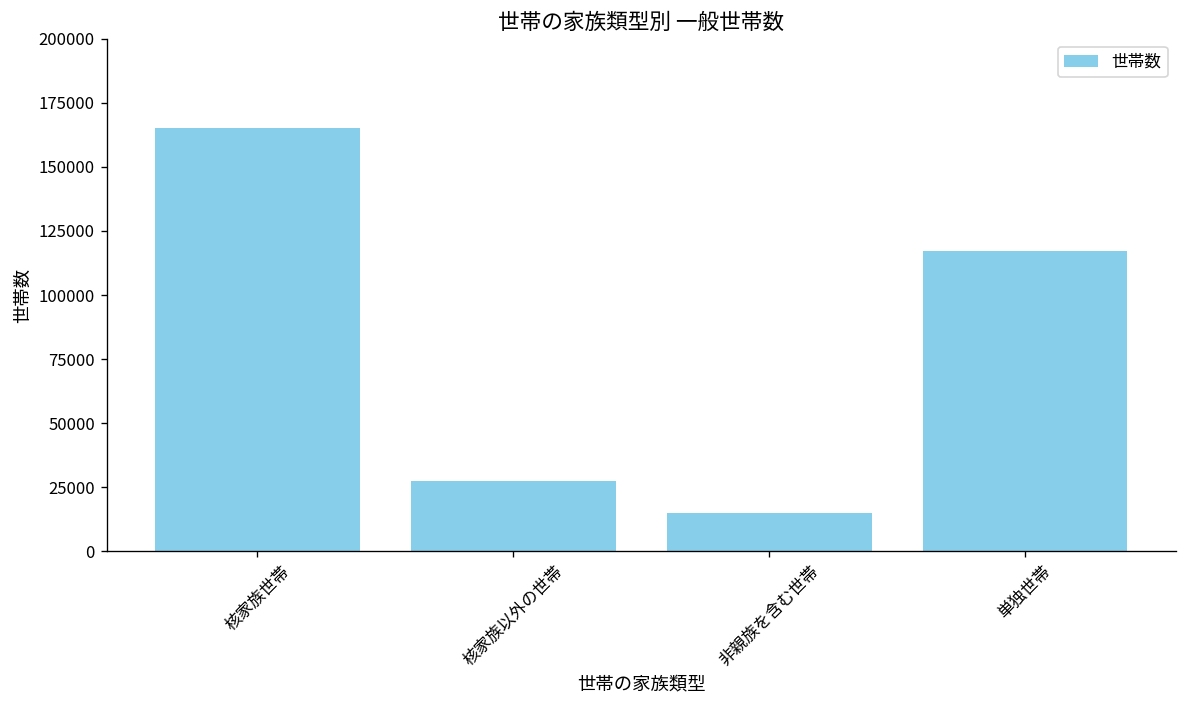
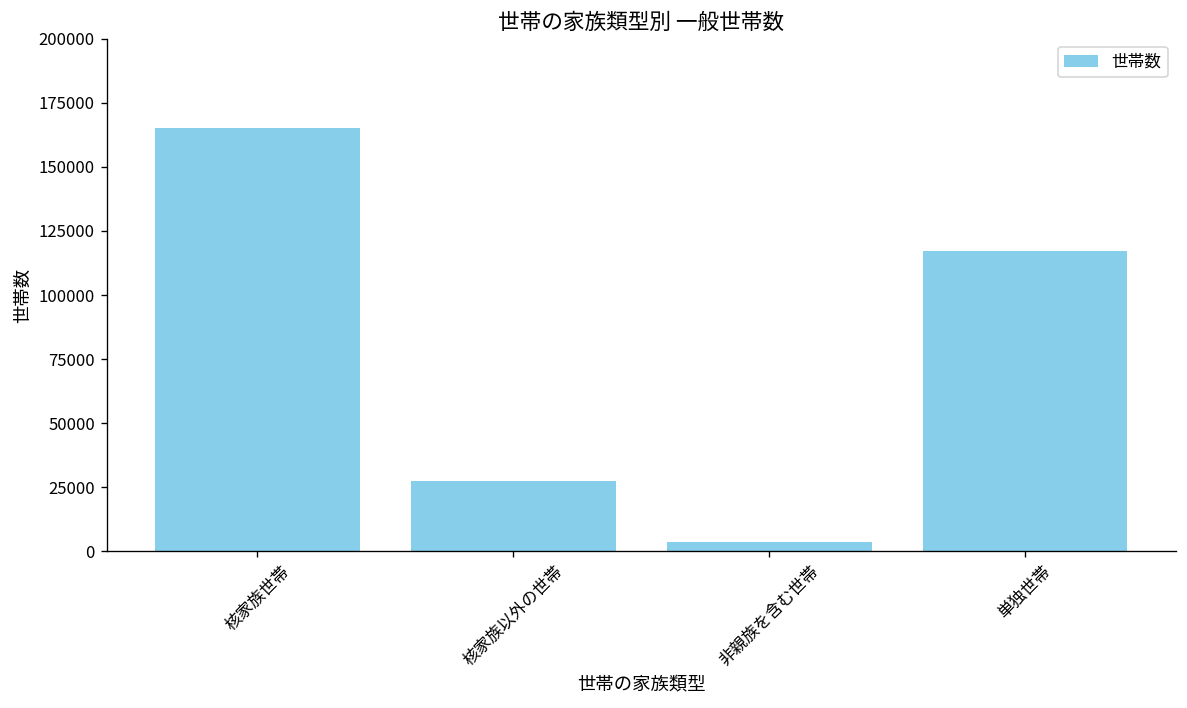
  {
    "核家族世帯": 165000,
    "核家族以外の世帯": 28000,
-   "非親族を含む世帯": 15000,
+   "非親族を含む世帯": 4000,
    "単独世帯": 117000
  }
